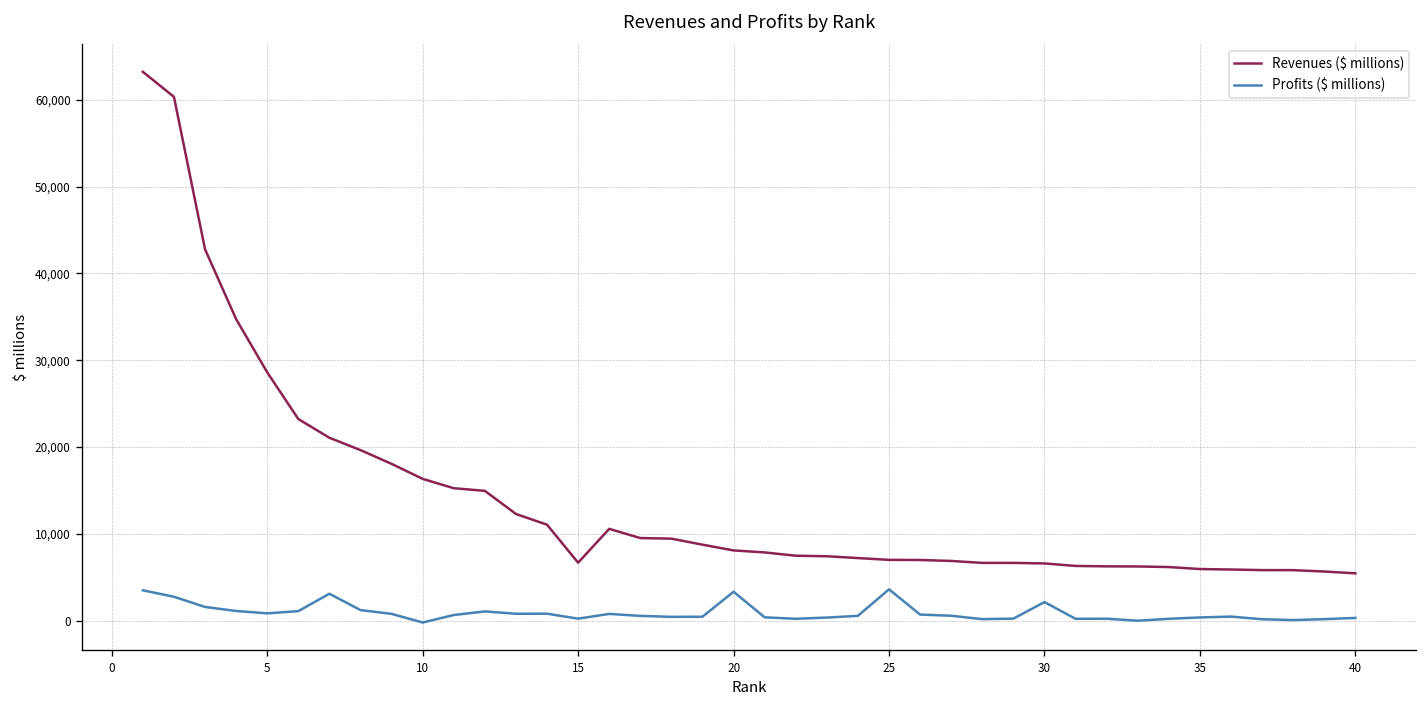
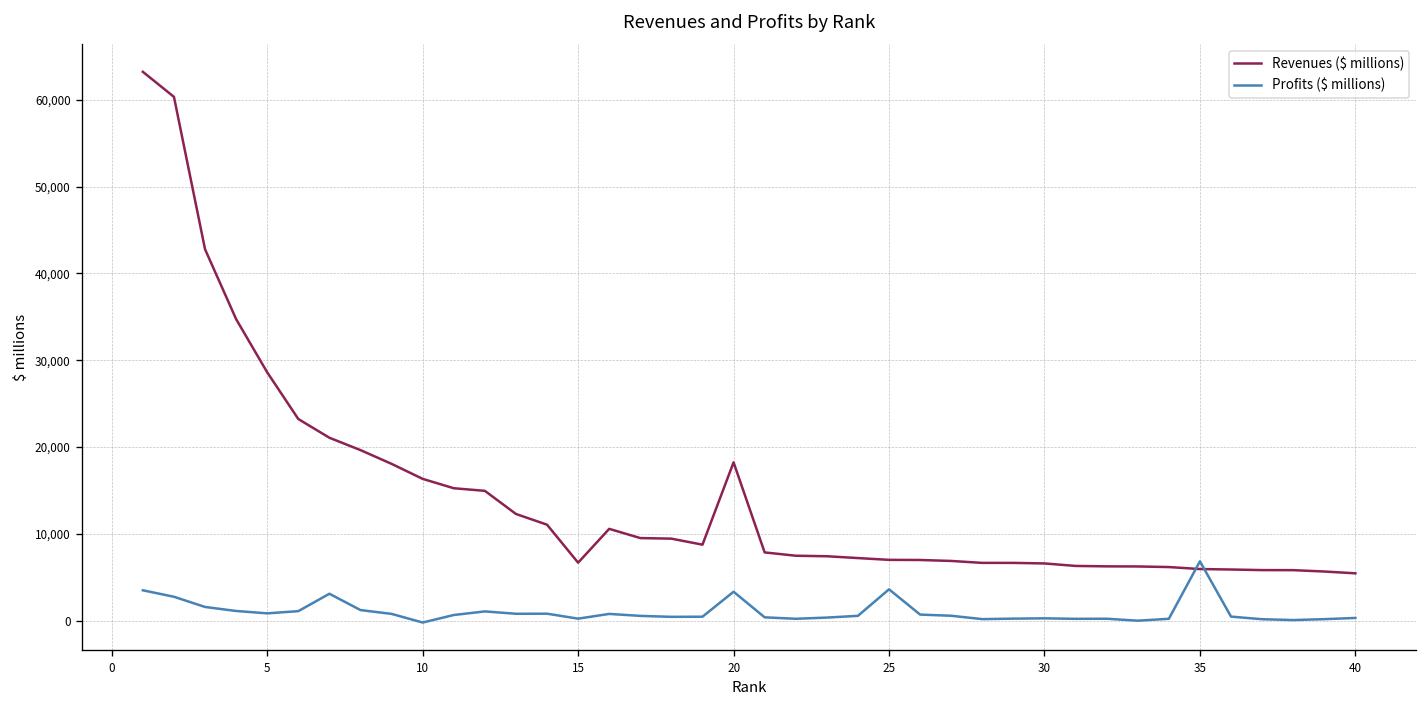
  {
    "Revenues ($ millions)": {
      "5": "29,000",
      "10": "16,000",
      "15": "7,000",
-     "20": "8,000",
+     "20": "18,000",
      "25": "7,000",
      "30": "7,000",
      "35": "6,000",
      "40": "5,000"
    },
    "Profits ($ millions)": {
      "5": "1,000",
      "10": "0",
      "15": "0",
      "20": "3,000",
      "25": "4,000",
-     "30": "2,000",
-     "35": "0",
+     "30": "0",
+     "35": "7,000",
      "40": "0"
    }
  }
